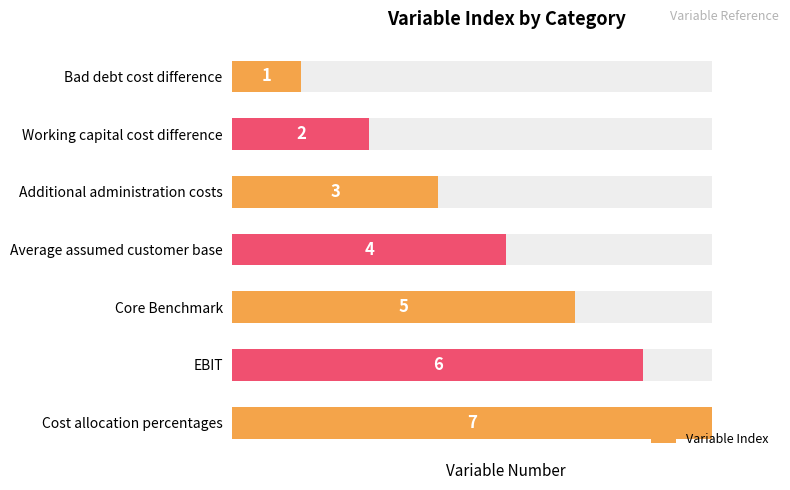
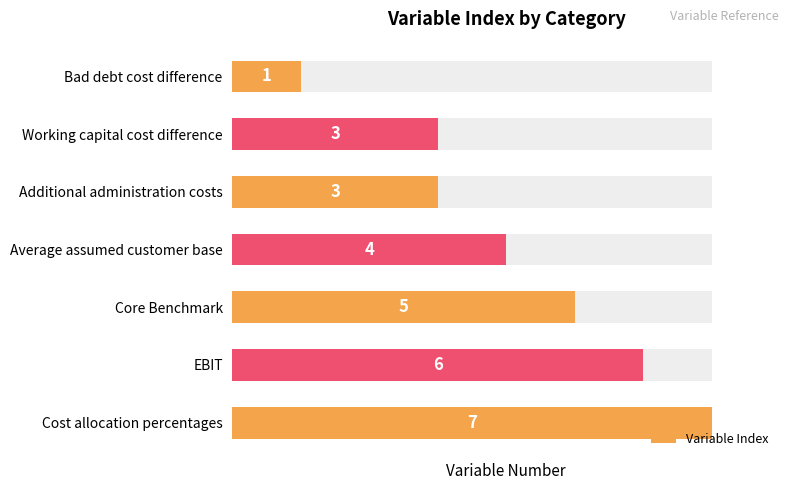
  {
    "Variable Index": {
-     "Working capital cost difference": 2,
+     "Working capital cost difference": 3,
      "Cost allocation percentages": 7
    }
  }
